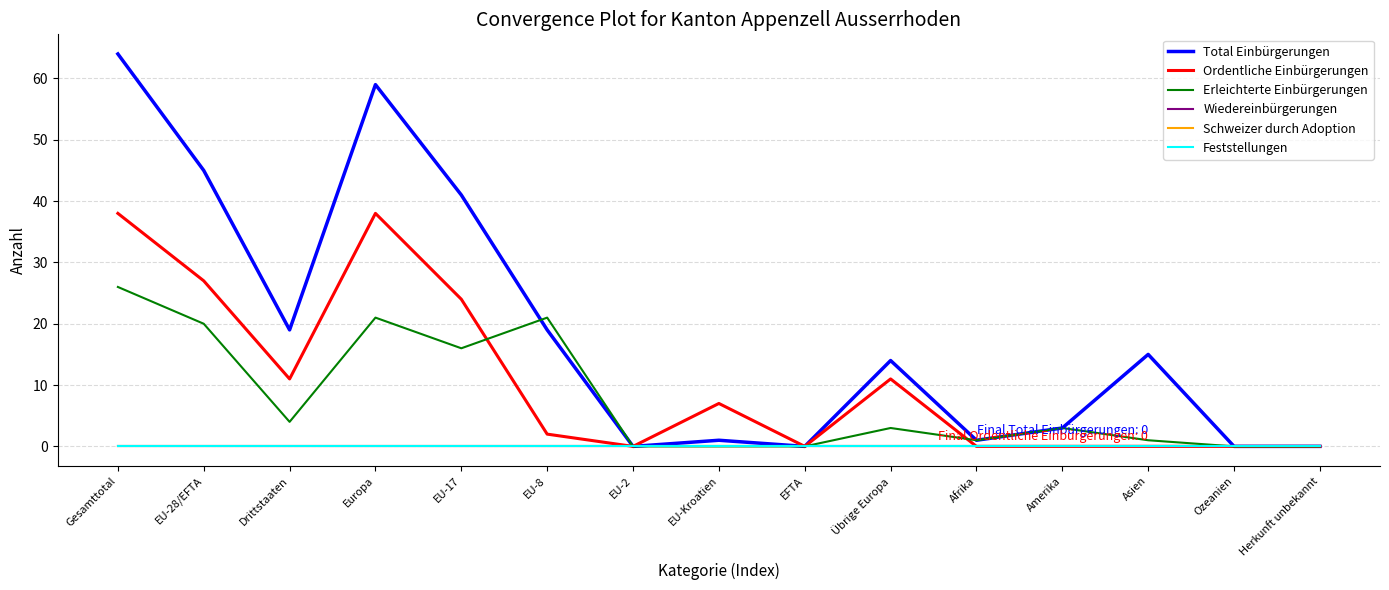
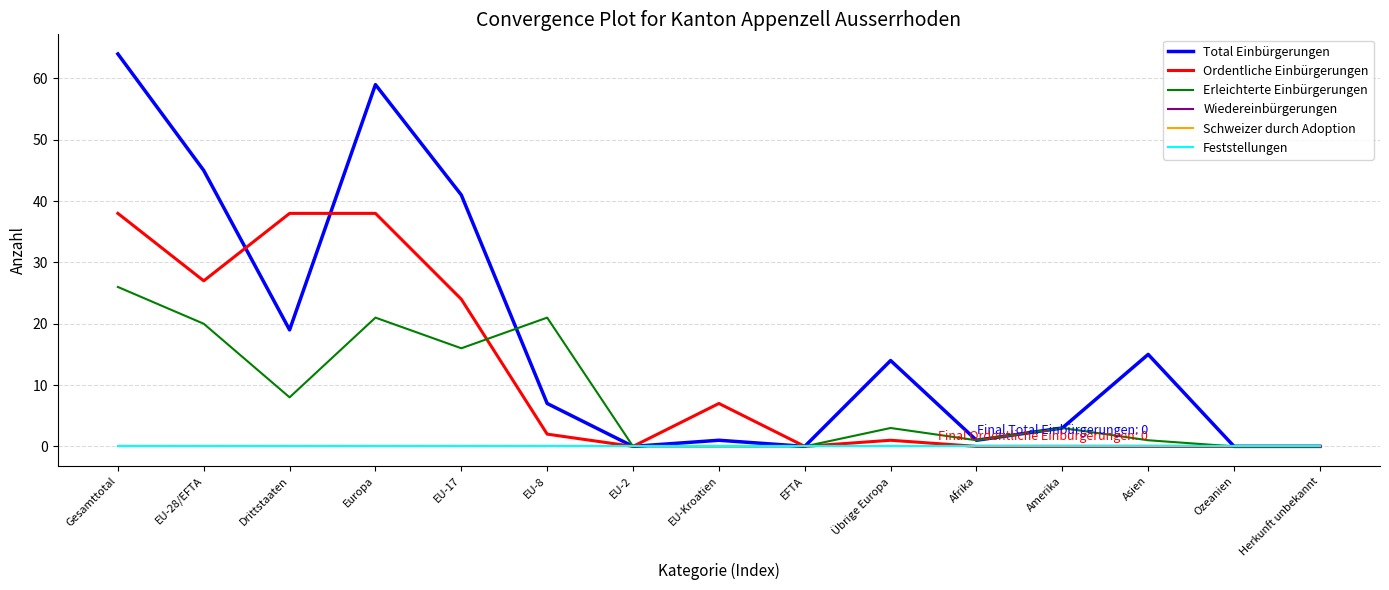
  {
    "Total Einbürgerungen": {
      "Gesamttotal": 64,
      "EU-28/EFTA": 45,
      "Drittstaaten": 19,
      "Europa": 59,
      "EU-17": 41,
-     "EU-8": 19,
+     "EU-8": 7,
      "EU-Kroatien": 1,
      "Übrige Europa": 14,
      "Asien": 15
    },
    "Ordentliche Einbürgerungen": {
      "Gesamttotal": 38,
      "EU-28/EFTA": 27,
-     "Drittstaaten": 11,
+     "Drittstaaten": 38,
      "Europa": 38,
      "EU-17": 24,
      "EU-8": 2,
      "EU-Kroatien": 7,
-     "Übrige Europa": 11
+     "Übrige Europa": 1
    },
    "Erleichterte Einbürgerungen": {
      "Gesamttotal": 26,
      "EU-28/EFTA": 20,
-     "Drittstaaten": 4,
+     "Drittstaaten": 8,
      "Europa": 21,
      "EU-17": 16,
      "EU-8": 21,
      "Übrige Europa": 3
    },
    "Feststellungen": {
      "Gesamttotal": 0,
      "EU-28/EFTA": 0,
      "Drittstaaten": 0,
      "Europa": 0,
      "EU-17": 0,
      "EU-8": 0,
      "Übrige Europa": 0
    }
  }
